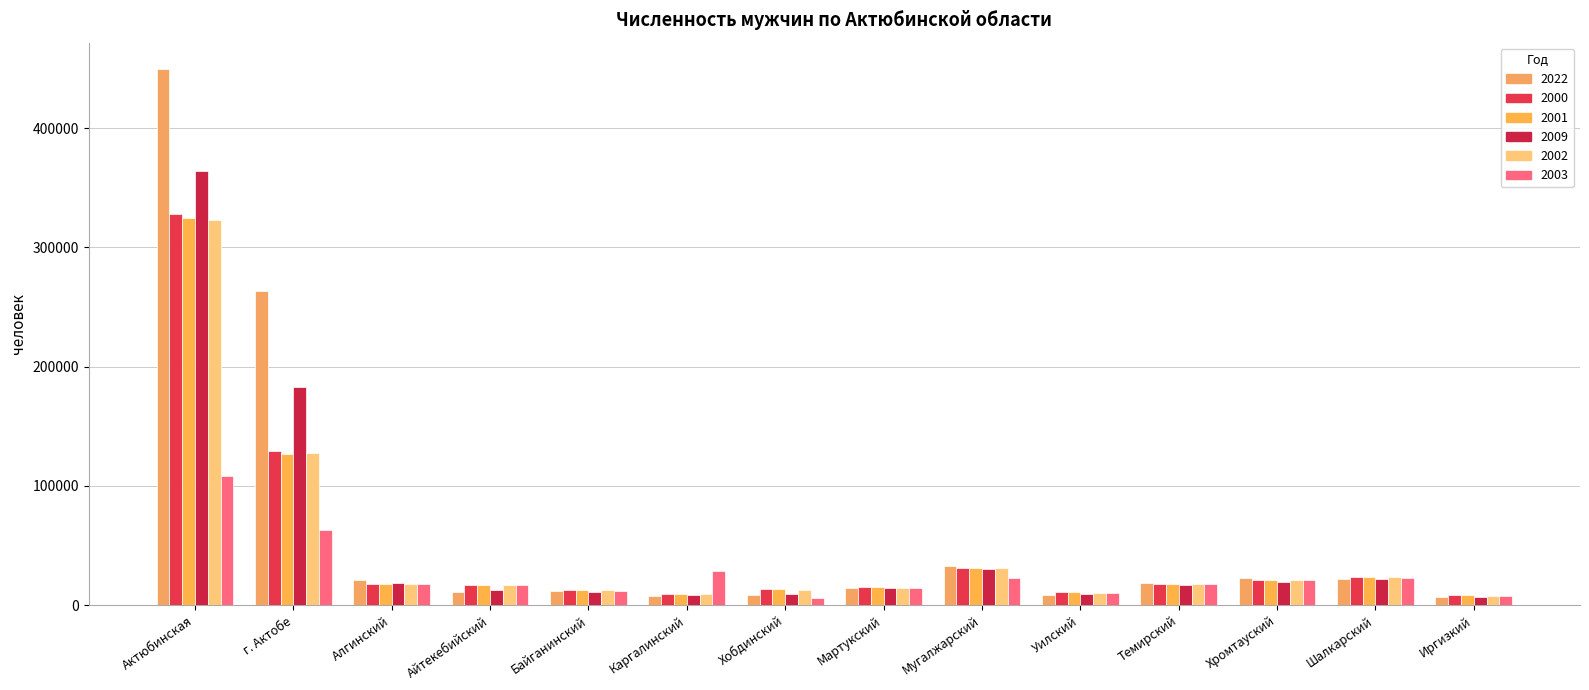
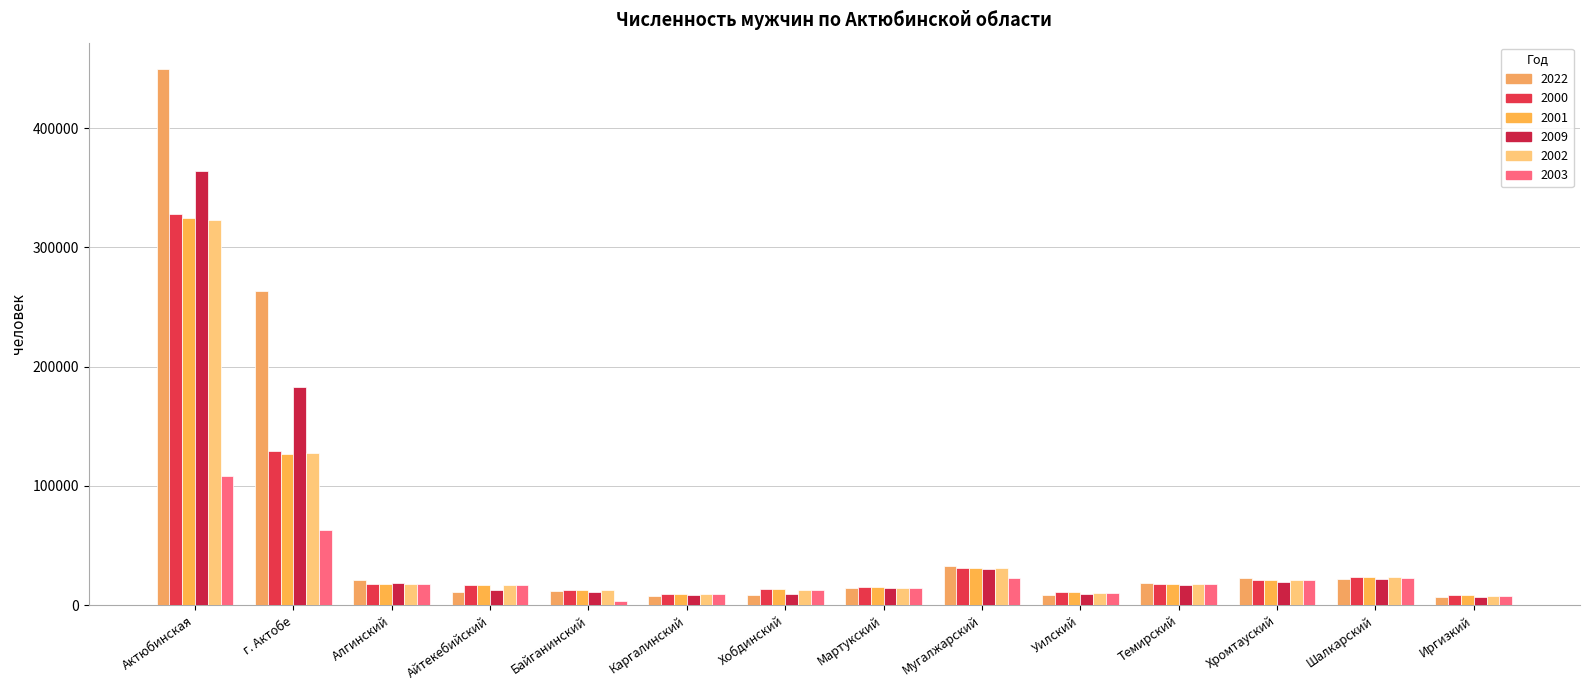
  {
    "2003": {
      "Актюбинская": 109000,
      "г. Актобе": 63000,
      "Алгинский": 18000,
      "Айтекебийский": 17000,
-     "Байганинский": 12000,
-     "Каргалинский": 29000,
-     "Хобдинский": 6000,
+     "Байганинский": 4000,
+     "Каргалинский": 9000,
+     "Хобдинский": 13000,
      "Мартукский": 15000,
      "Мугалжарский": 23000,
      "Уилский": 10000,
      "Темирский": 18000,
      "Хромтауский": 21000,
      "Шалкарский": 23000,
      "Иргизкий": 8000
    }
  }
